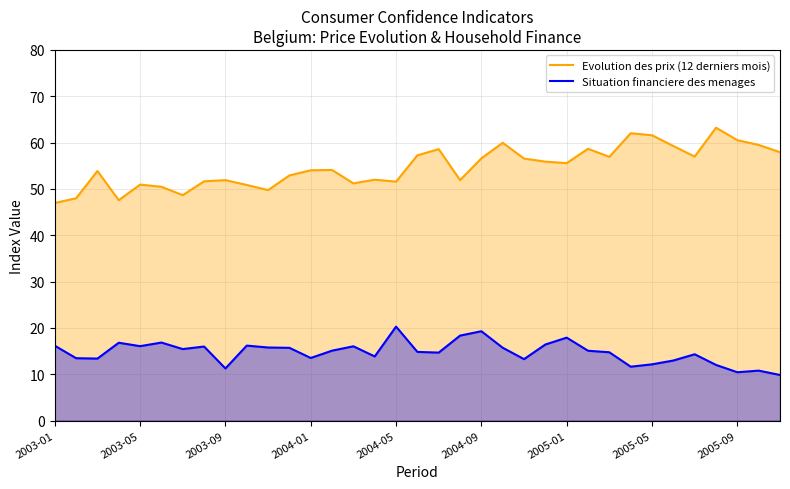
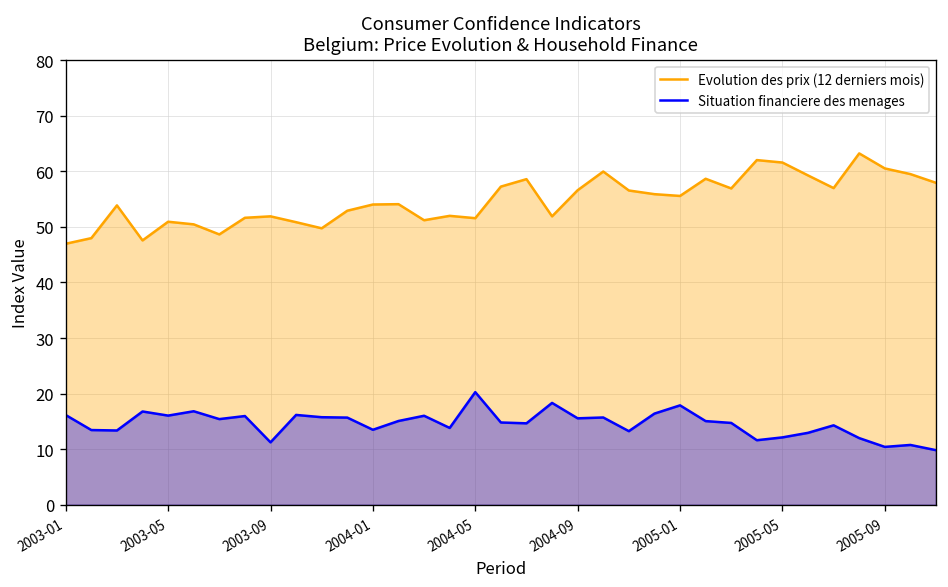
  {
    "Evolution des prix (12 derniers mois)": {
      "2003-01": 47,
      "2003-05": 51,
      "2003-09": 52,
      "2004-01": 54,
      "2004-05": 52,
      "2004-09": 57,
      "2005-01": 56,
      "2005-05": 62,
      "2005-09": 61
    },
    "Situation financiere des menages": {
      "2003-01": 16,
      "2003-05": 16,
      "2003-09": 11,
      "2004-01": 14,
      "2004-05": 20,
-     "2004-09": 19,
+     "2004-09": 16,
      "2005-01": 18,
      "2005-05": 12,
      "2005-09": 10
    }
  }
